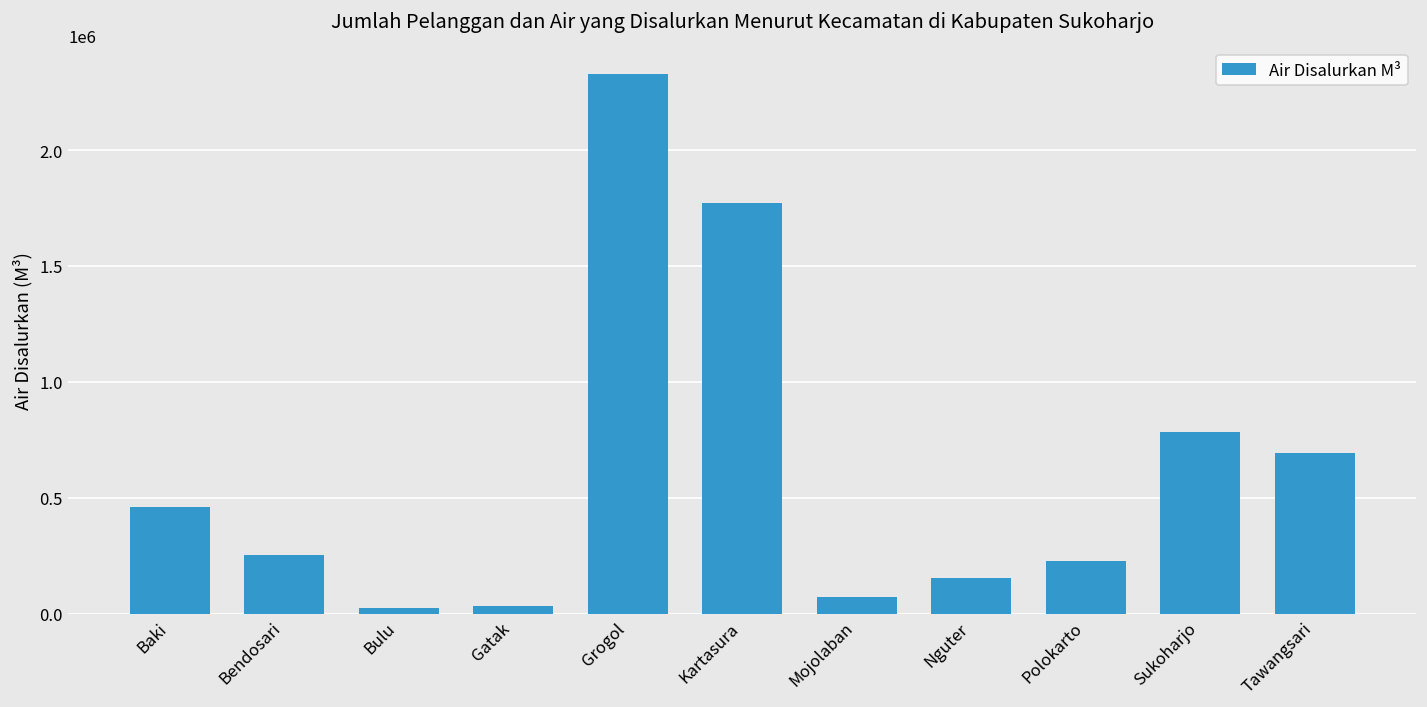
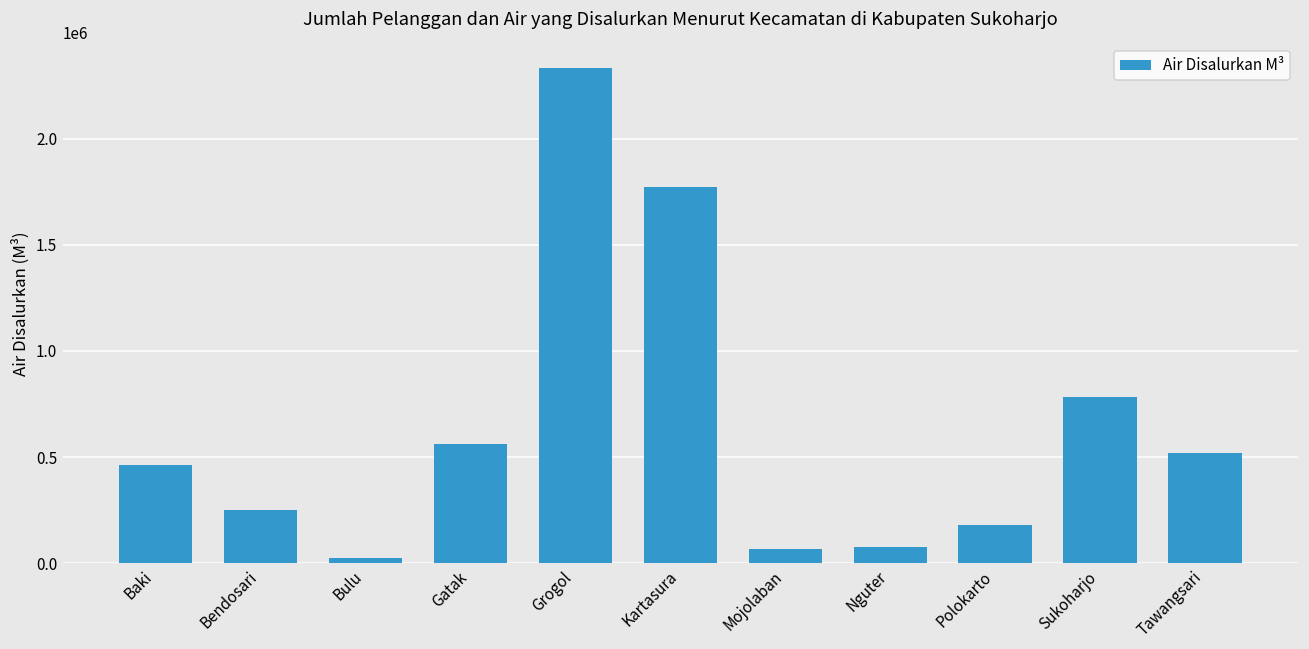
  {
    "Baki": 460000,
    "Bendosari": 250000,
    "Bulu": 20000,
-   "Gatak": 30000,
+   "Gatak": 560000,
    "Grogol": 2330000,
    "Kartasura": 1770000,
    "Mojolaban": 70000,
-   "Nguter": 160000,
-   "Polokarto": 230000,
+   "Nguter": 80000,
+   "Polokarto": 180000,
    "Sukoharjo": 780000,
-   "Tawangsari": 690000
+   "Tawangsari": 520000
  }
